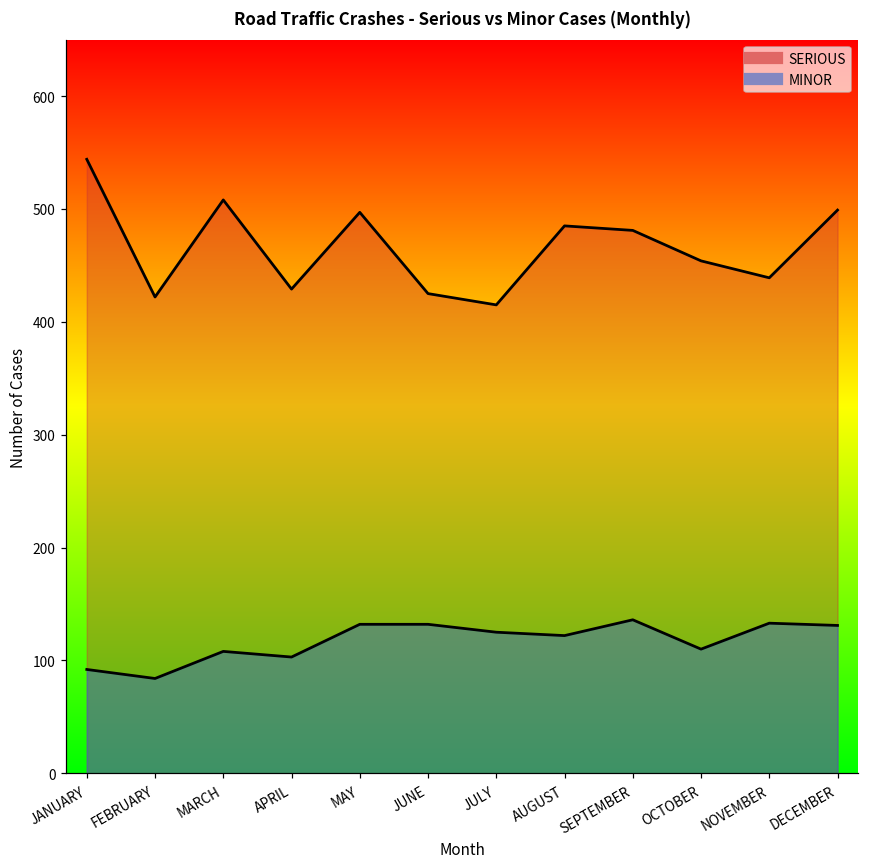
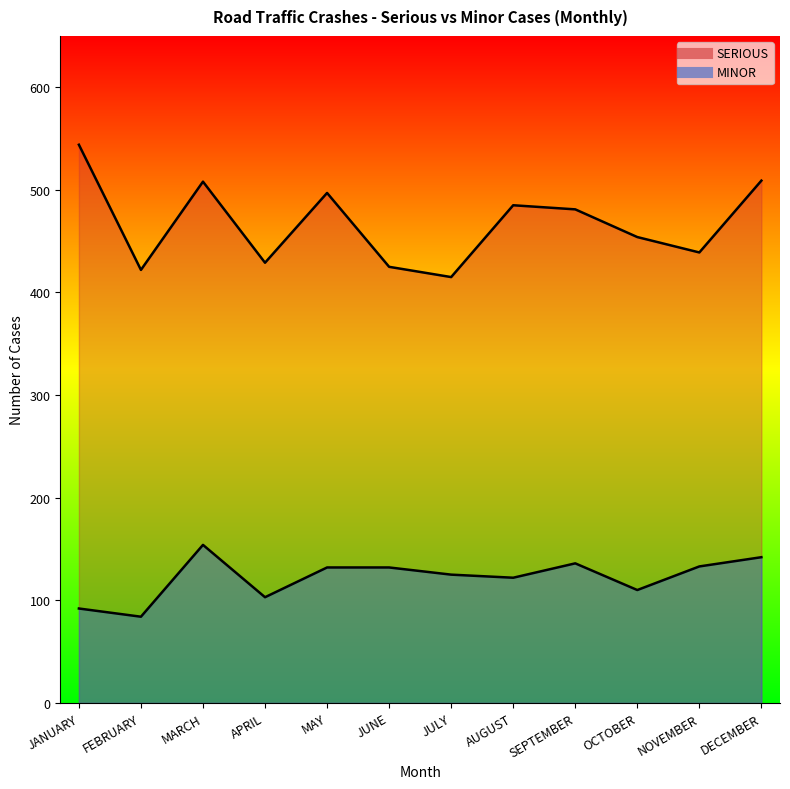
  {
    "SERIOUS": {
      "JANUARY": 544,
      "FEBRUARY": 422,
      "MARCH": 508,
      "APRIL": 429,
      "MAY": 497,
      "JUNE": 425,
      "JULY": 415,
      "AUGUST": 485,
      "SEPTEMBER": 481,
      "OCTOBER": 454,
      "NOVEMBER": 439,
-     "DECEMBER": 499
+     "DECEMBER": 509
    },
    "MINOR": {
      "JANUARY": 92,
      "FEBRUARY": 84,
-     "MARCH": 108,
+     "MARCH": 154,
      "APRIL": 103,
      "MAY": 132,
      "JUNE": 132,
      "JULY": 125,
      "AUGUST": 122,
      "SEPTEMBER": 136,
      "OCTOBER": 110,
      "NOVEMBER": 133,
-     "DECEMBER": 131
+     "DECEMBER": 142
    }
  }
